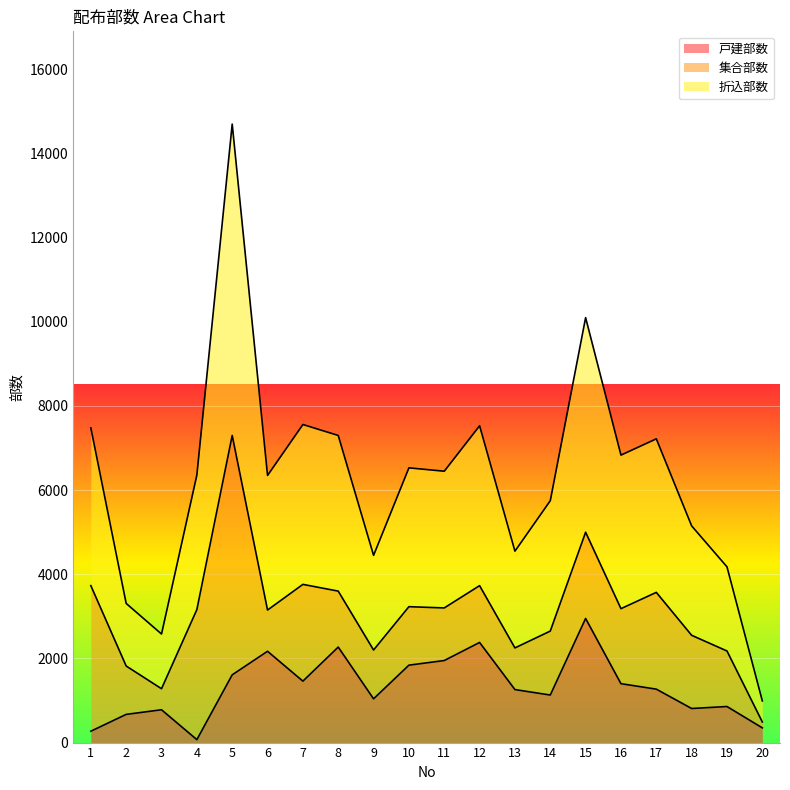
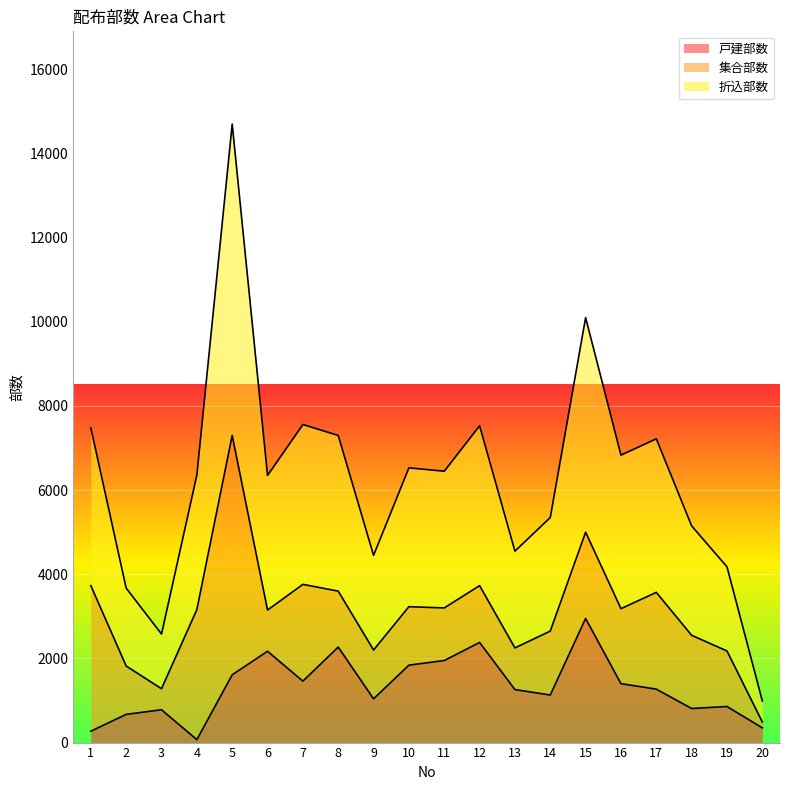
  {
    "戸建部数": {
      "1": 300,
      "2": 700,
      "3": 800,
      "4": 100,
      "5": 1600,
      "6": 2200,
      "7": 1500,
      "8": 2300,
      "9": 1000,
      "10": 1800,
      "11": 2000,
      "12": 2400,
      "13": 1300,
      "14": 1100,
      "15": 3000,
      "16": 1400,
      "17": 1300,
      "18": 800,
      "19": 900,
      "20": 400
    },
    "集合部数": {
      "1": 3500,
      "2": 1200,
      "3": 500,
      "4": 3100,
      "5": 5700,
      "6": 1000,
      "7": 2300,
      "8": 1300,
      "9": 1200,
      "10": 1400,
      "11": 1300,
      "12": 1400,
      "13": 1000,
      "14": 1500,
      "15": 2100,
      "16": 1800,
      "17": 2300,
      "18": 1700,
      "19": 1300,
      "20": 100
    },
    "折込部数": {
      "1": 3800,
-     "2": 1500,
+     "2": 1900,
      "3": 1300,
      "4": 3200,
      "5": 7400,
      "6": 3200,
      "7": 3800,
      "8": 3700,
      "9": 2300,
      "10": 3300,
      "11": 3300,
      "12": 3800,
      "13": 2300,
-     "14": 3100,
+     "14": 2700,
      "15": 5100,
      "16": 3700,
      "17": 3700,
      "18": 2600,
      "19": 2000,
      "20": 500
    }
  }
